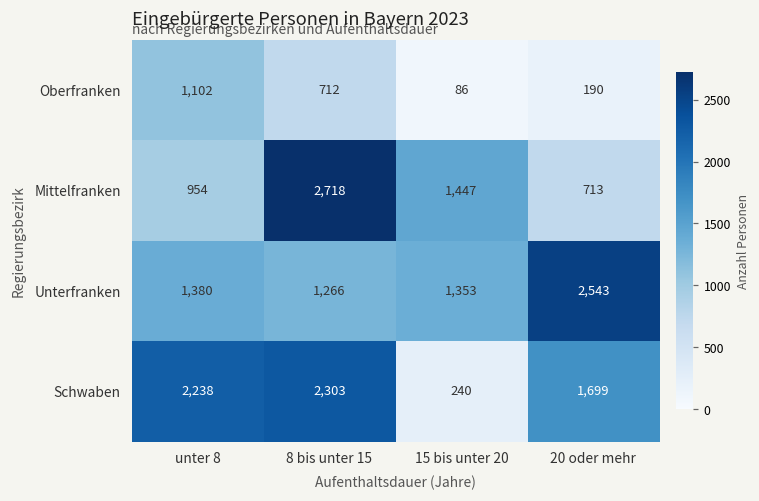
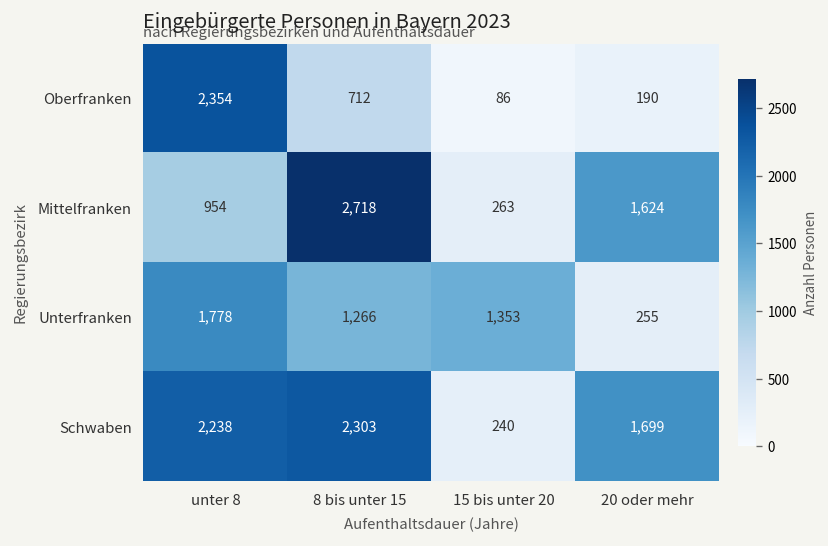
  {
    "Oberfranken": {
-     "unter 8": "1,102",
+     "unter 8": "2,354",
      "8 bis unter 15": "712",
      "15 bis unter 20": "86",
      "20 oder mehr": "190"
    },
    "Mittelfranken": {
      "unter 8": "954",
      "8 bis unter 15": "2,718",
-     "15 bis unter 20": "1,447",
-     "20 oder mehr": "713"
+     "15 bis unter 20": "263",
+     "20 oder mehr": "1,624"
    },
    "Unterfranken": {
-     "unter 8": "1,380",
+     "unter 8": "1,778",
      "8 bis unter 15": "1,266",
      "15 bis unter 20": "1,353",
-     "20 oder mehr": "2,543"
+     "20 oder mehr": "255"
    },
    "Schwaben": {
      "unter 8": "2,238",
      "8 bis unter 15": "2,303",
      "15 bis unter 20": "240",
      "20 oder mehr": "1,699"
    }
  }
